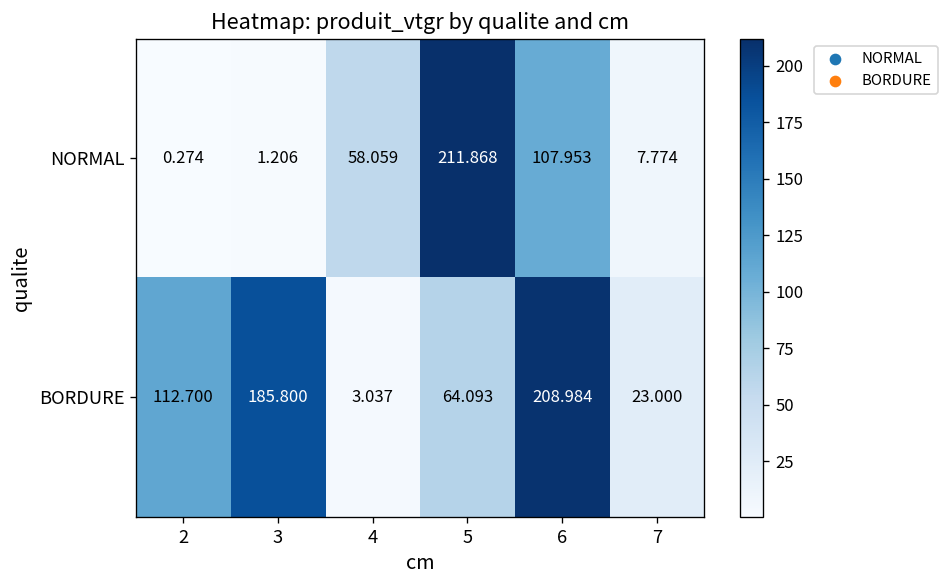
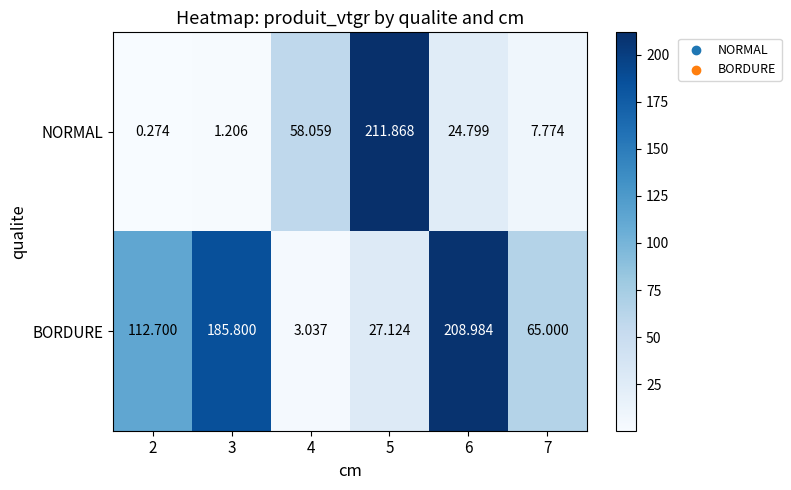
  {
    "NORMAL": {
      "2": 0.274,
      "3": 1.206,
      "4": 58.059,
      "5": 211.868,
-     "6": 107.953,
+     "6": 24.799,
      "7": 7.774
    },
    "BORDURE": {
      "2": 112.700,
      "3": 185.800,
      "4": 3.037,
-     "5": 64.093,
+     "5": 27.124,
      "6": 208.984,
-     "7": 23.000
+     "7": 65.000
    }
  }
